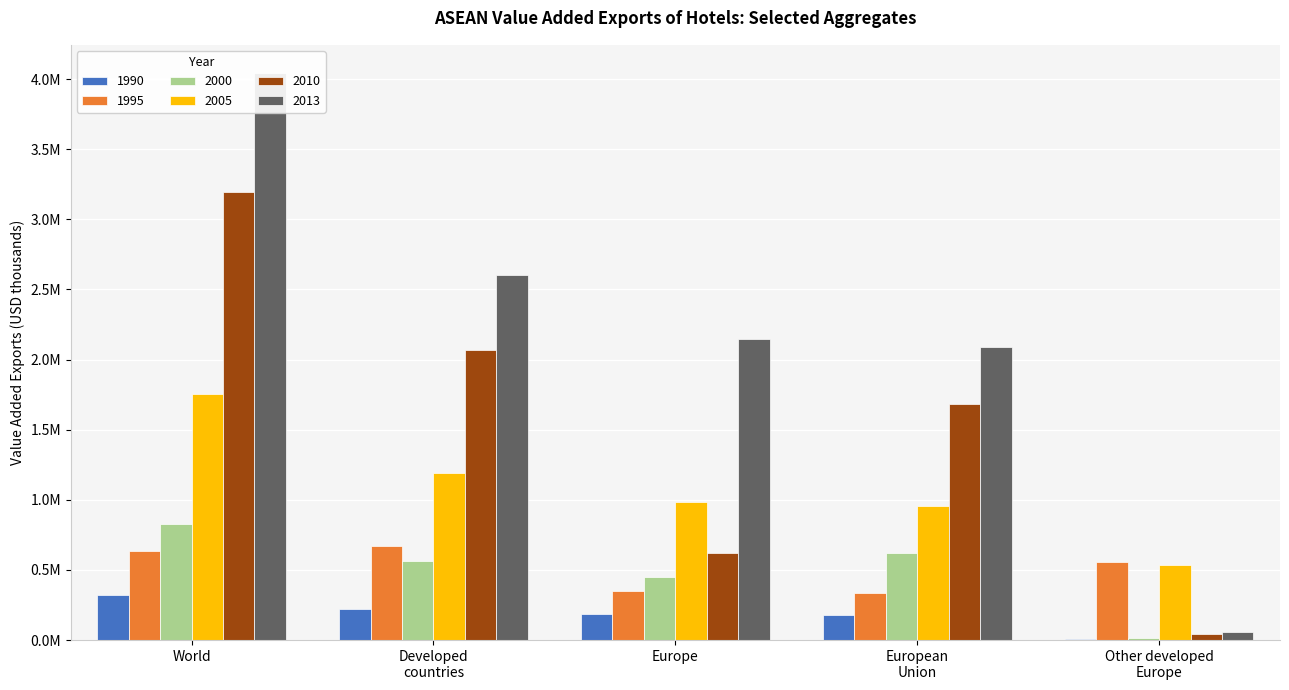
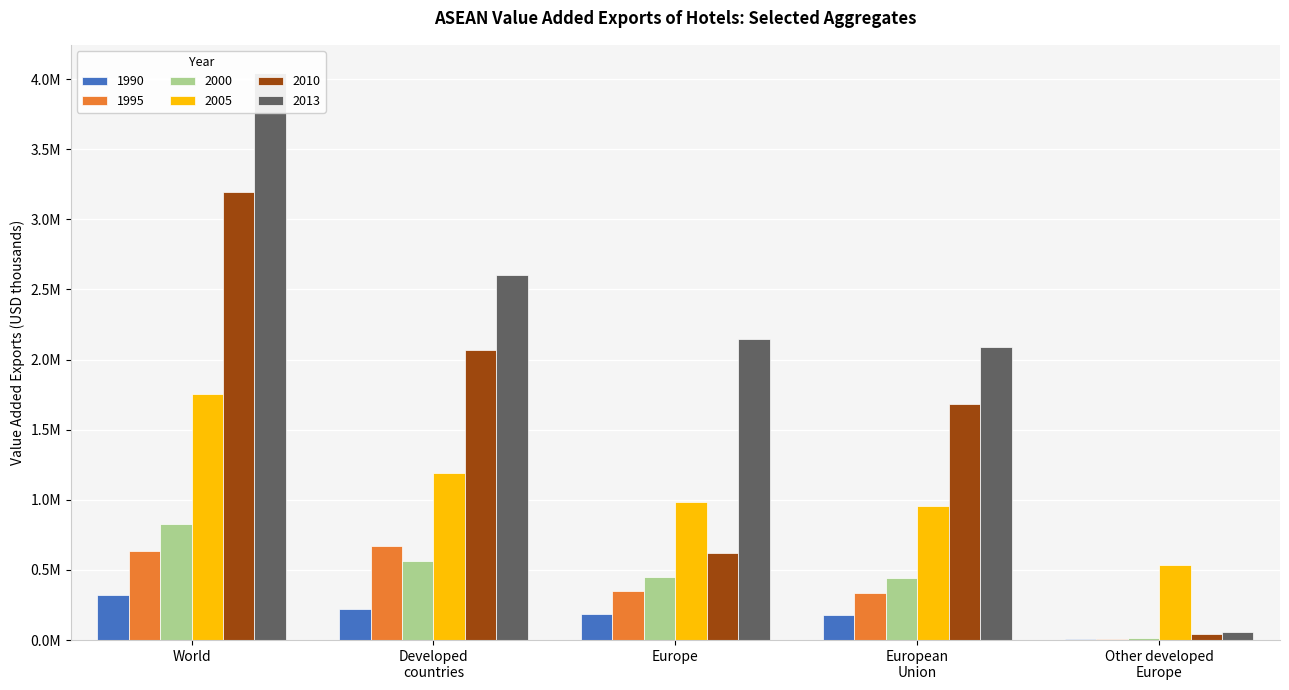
  {
    "1990": {
      "World": 320000,
      "Developed countries": 220000,
      "Europe": 180000,
      "European Union": 180000
    },
    "1995": {
      "World": 630000,
      "Developed countries": 670000,
      "Europe": 350000,
      "European Union": 340000,
-     "Other developed Europe": 560000
+     "Other developed Europe": 10000
    },
    "2000": {
      "World": 830000,
      "Developed countries": 560000,
      "Europe": 450000,
-     "European Union": 620000
+     "European Union": 440000
    },
    "2005": {
      "World": 1750000,
      "Developed countries": 1190000,
      "Europe": 980000,
      "European Union": 960000,
      "Other developed Europe": 530000
    },
    "2010": {
      "World": 3200000,
      "Developed countries": 2070000,
      "Europe": 620000,
      "European Union": 1680000,
      "Other developed Europe": 50000
    },
    "2013": {
      "Developed countries": 2600000,
      "Europe": 2150000,
      "European Union": 2090000,
      "Other developed Europe": 60000
    }
  }
